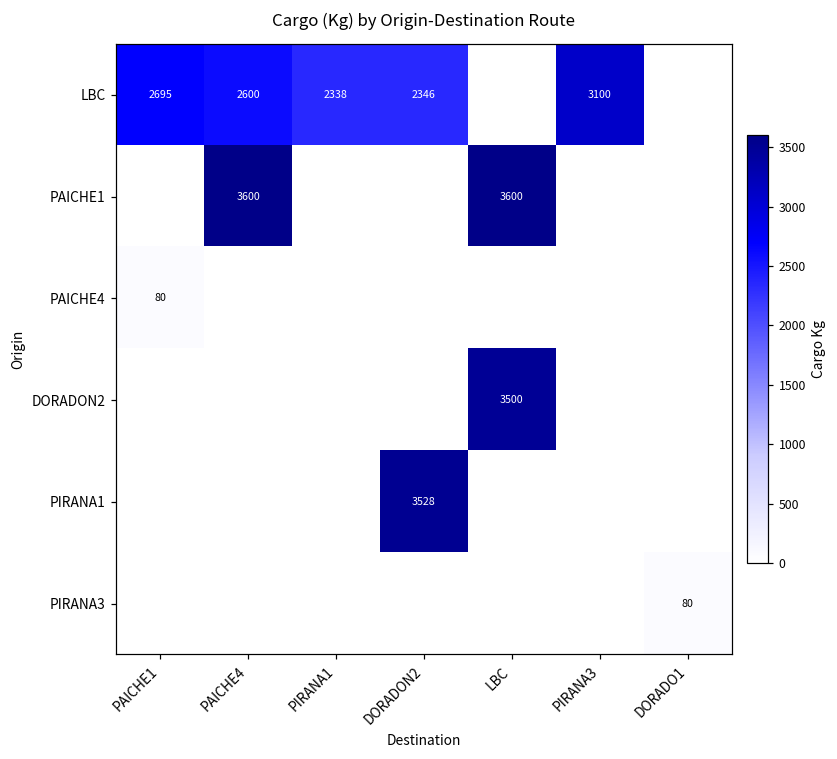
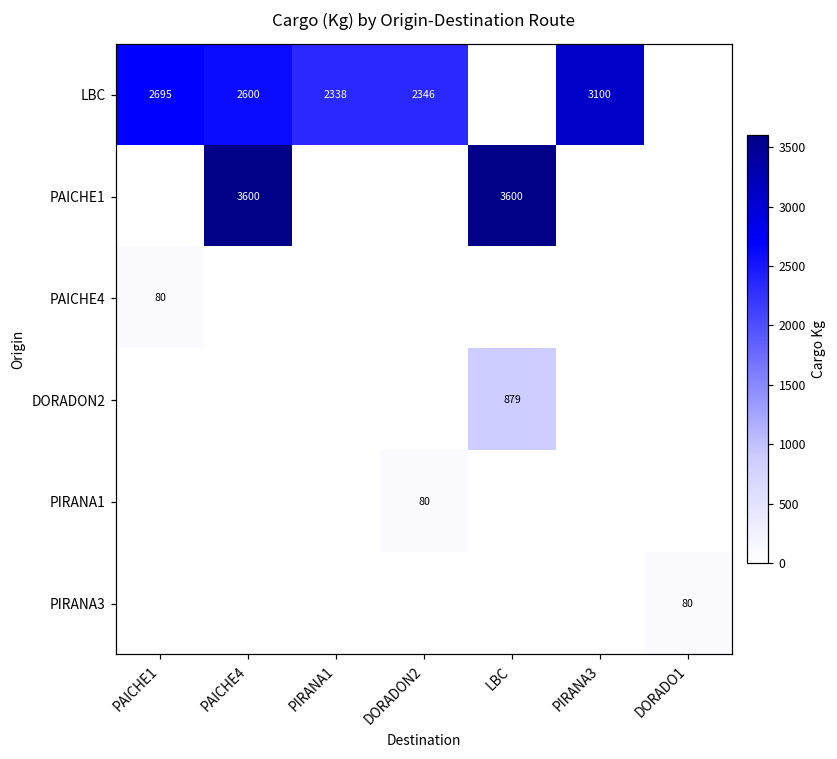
  {
    "LBC": {
      "PAICHE1": 2695,
      "PAICHE4": 2600,
      "PIRANA1": 2338,
      "DORADON2": 2346,
      "PIRANA3": 3100
    },
    "PAICHE1": {
      "PAICHE4": 3600,
      "LBC": 3600
    },
    "PAICHE4": {
      "PAICHE1": 80
    },
    "DORADON2": {
-     "LBC": 3500
+     "LBC": 879
    },
    "PIRANA1": {
-     "DORADON2": 3528
+     "DORADON2": 80
    },
    "PIRANA3": {
      "DORADO1": 80
    }
  }
